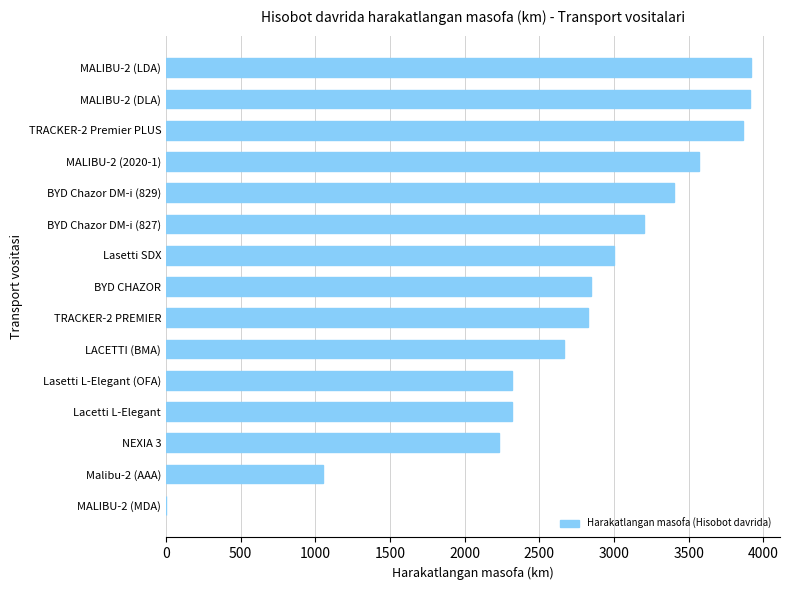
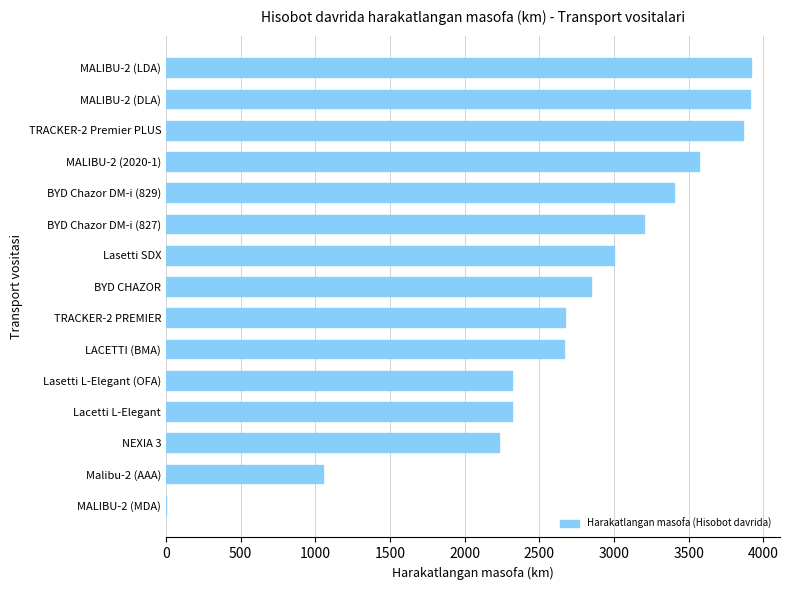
  {
    "MALIBU-2 (LDA)": 3920,
    "MALIBU-2 (DLA)": 3910,
    "TRACKER-2 Premier PLUS": 3860,
    "MALIBU-2 (2020-1)": 3570,
    "BYD Chazor DM-i (829)": 3400,
    "BYD Chazor DM-i (827)": 3200,
    "Lasetti SDX": 3000,
    "BYD CHAZOR": 2850,
-   "TRACKER-2 PREMIER": 2830,
+   "TRACKER-2 PREMIER": 2680,
    "LACETTI (BMA)": 2660,
    "Lasetti L-Elegant (OFA)": 2320,
    "Lacetti L-Elegant": 2320,
    "NEXIA 3": 2230,
    "Malibu-2 (AAA)": 1050,
    "MALIBU-2 (MDA)": 0
  }
